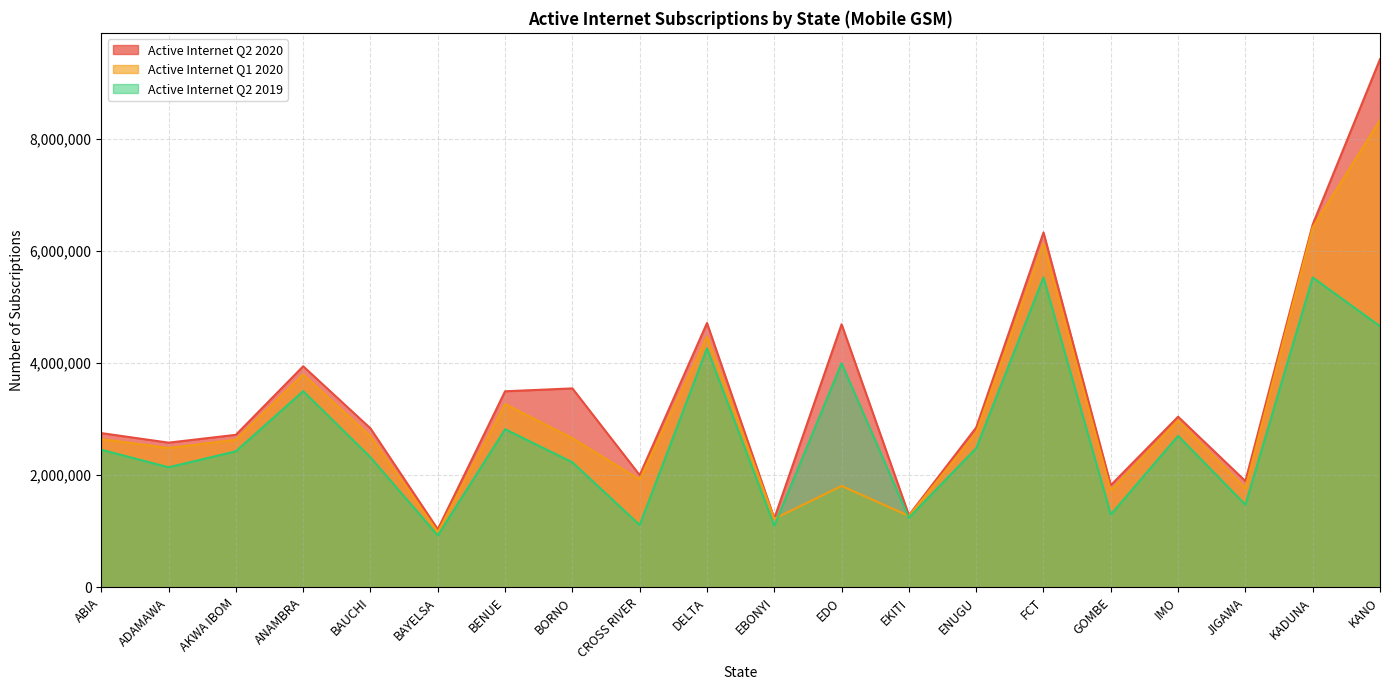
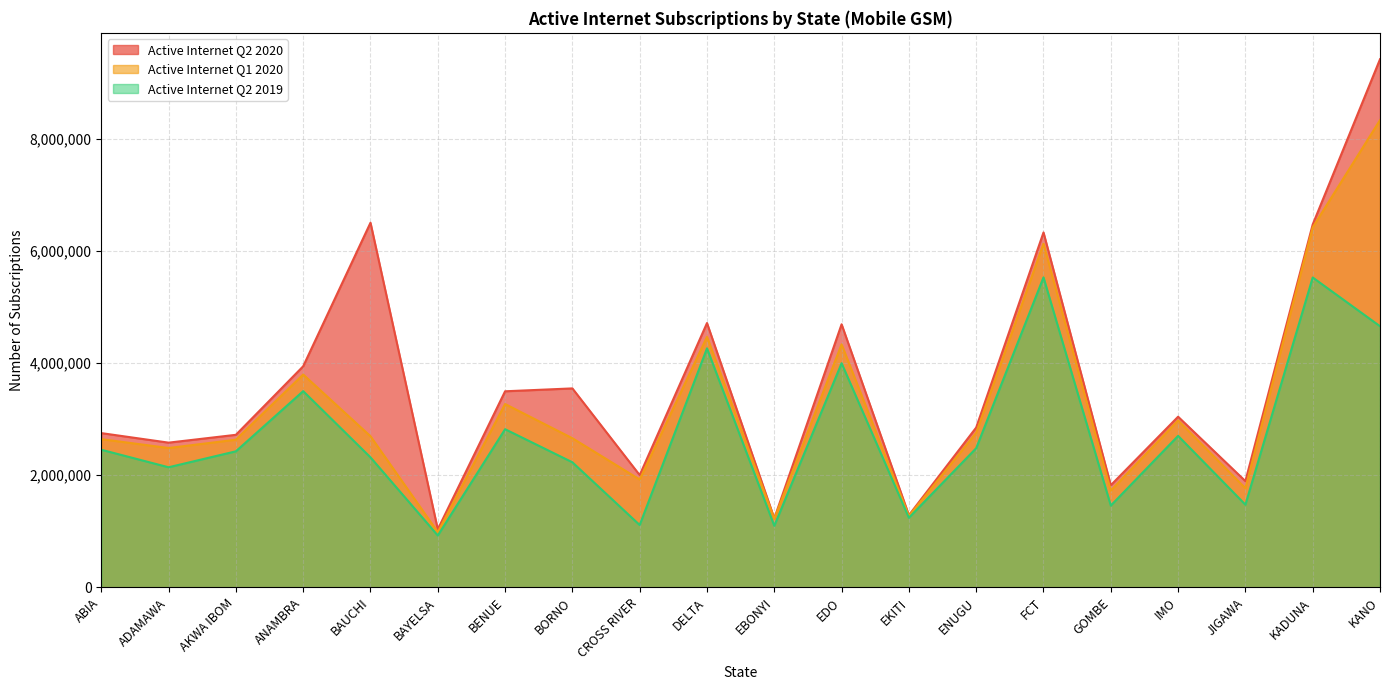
  {
    "Active Internet Q2 2020": {
      "ABIA": "2,800,000",
      "ADAMAWA": "2,600,000",
      "AKWA IBOM": "2,700,000",
      "ANAMBRA": "3,900,000",
-     "BAUCHI": "2,800,000",
+     "BAUCHI": "6,500,000",
      "BAYELSA": "1,000,000",
      "BENUE": "3,500,000",
      "BORNO": "3,500,000",
      "CROSS RIVER": "2,000,000",
      "DELTA": "4,700,000",
      "EDO": "4,700,000",
      "ENUGU": "2,900,000",
      "FCT": "6,300,000",
      "GOMBE": "1,800,000",
      "IMO": "3,000,000",
      "JIGAWA": "1,900,000",
      "KADUNA": "6,500,000",
      "KANO": "9,400,000"
    },
    "Active Internet Q1 2020": {
      "ABIA": "2,600,000",
      "ADAMAWA": "2,500,000",
      "AKWA IBOM": "2,600,000",
      "ANAMBRA": "3,800,000",
      "BAUCHI": "2,700,000",
      "BAYELSA": "1,000,000",
      "BENUE": "3,300,000",
      "BORNO": "2,700,000",
      "CROSS RIVER": "1,900,000",
      "DELTA": "4,500,000",
-     "EDO": "1,800,000",
+     "EDO": "4,300,000",
      "ENUGU": "2,800,000",
      "FCT": "6,100,000",
      "GOMBE": "1,700,000",
      "IMO": "3,000,000",
      "JIGAWA": "1,800,000",
      "KADUNA": "6,400,000",
      "KANO": "8,300,000"
    },
    "Active Internet Q2 2019": {
      "ABIA": "2,500,000",
      "ADAMAWA": "2,100,000",
      "AKWA IBOM": "2,400,000",
      "ANAMBRA": "3,500,000",
      "BAUCHI": "2,300,000",
      "BAYELSA": "900,000",
      "BENUE": "2,800,000",
      "BORNO": "2,200,000",
      "CROSS RIVER": "1,100,000",
      "DELTA": "4,300,000",
      "EBONYI": "1,100,000",
      "EDO": "4,000,000",
      "ENUGU": "2,500,000",
      "FCT": "5,500,000",
-     "GOMBE": "1,300,000",
+     "GOMBE": "1,500,000",
      "IMO": "2,700,000",
      "JIGAWA": "1,500,000",
      "KADUNA": "5,500,000",
      "KANO": "4,700,000"
    }
  }
